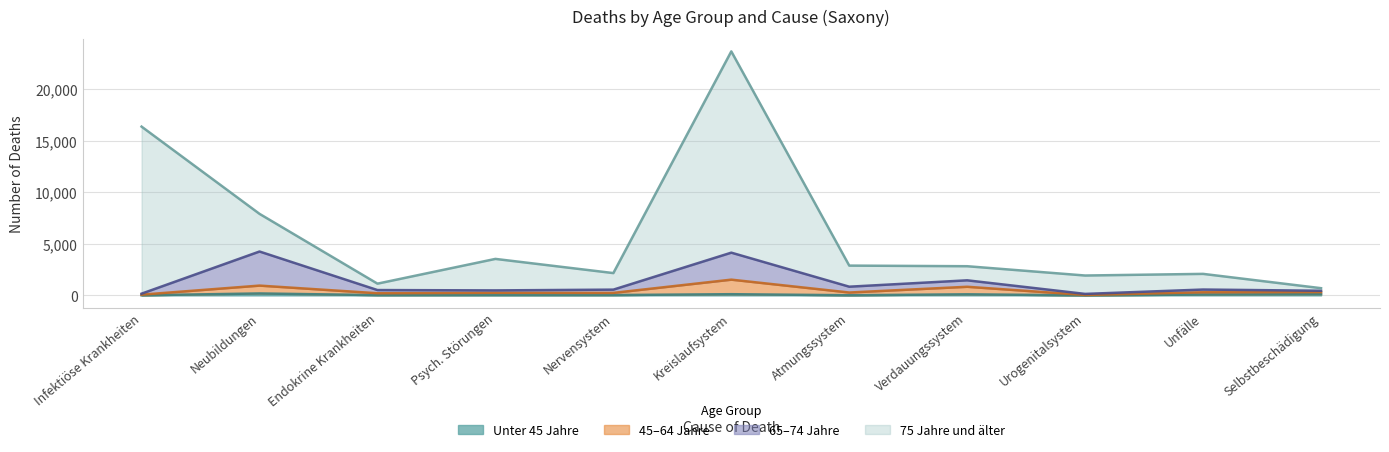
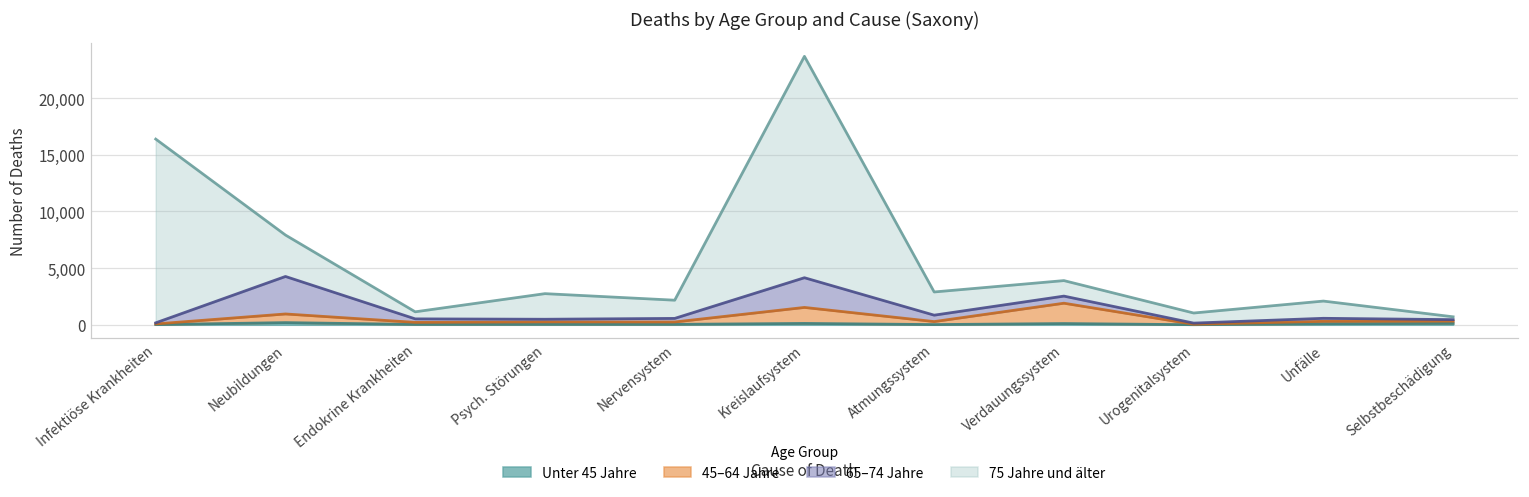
  {
    "45–64 Jahre": {
      "Neubildungen": "800",
      "Kreislaufsystem": "1,400",
      "Atmungssystem": "300",
-     "Verdauungssystem": "700"
+     "Verdauungssystem": "1,800"
    },
    "75 Jahre und älter": {
      "Infektiöse Krankheiten": "16,200",
      "Neubildungen": "3,700",
      "Endokrine Krankheiten": "600",
-     "Psych. Störungen": "3,100",
+     "Psych. Störungen": "2,300",
      "Nervensystem": "1,600",
      "Kreislaufsystem": "19,500",
      "Atmungssystem": "2,000",
      "Verdauungssystem": "1,400",
-     "Urogenitalsystem": "1,800",
+     "Urogenitalsystem": "900",
      "Unfälle": "1,500",
      "Selbstbeschädigung": "300"
    }
  }
